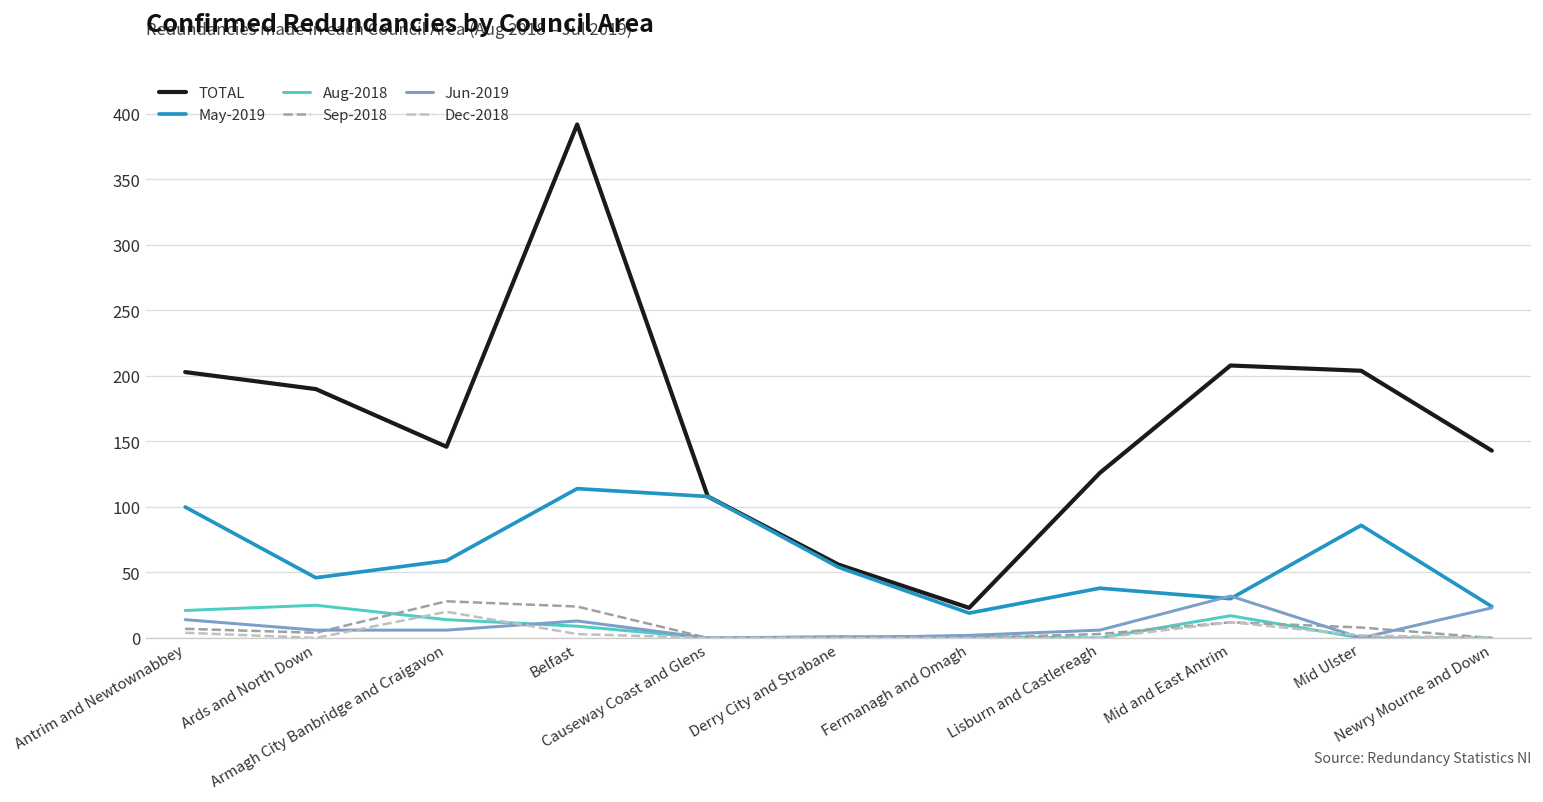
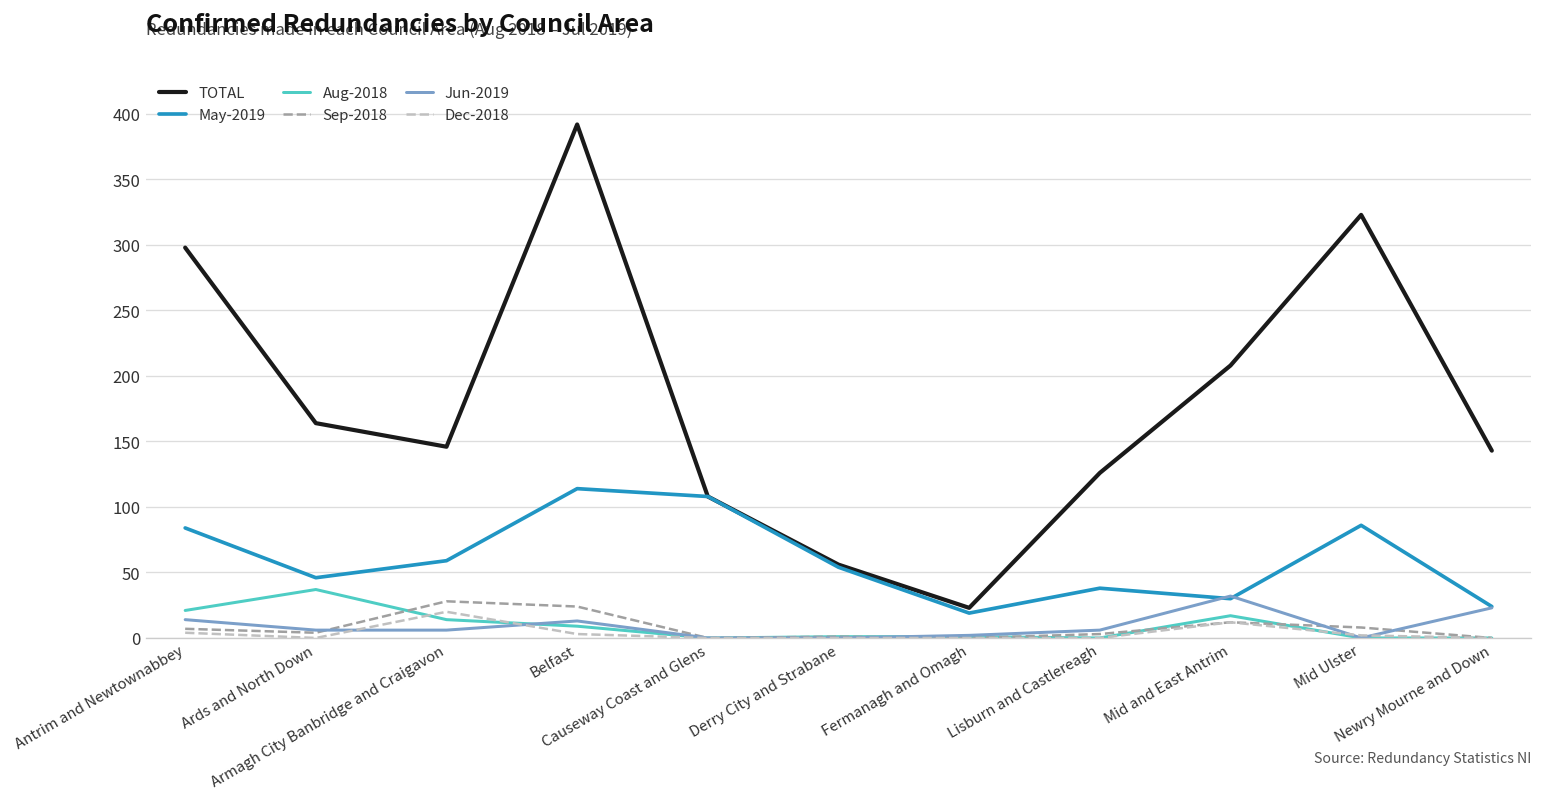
  {
    "TOTAL": {
-     "Antrim and Newtownabbey": 203,
-     "Ards and North Down": 190,
+     "Antrim and Newtownabbey": 298,
+     "Ards and North Down": 164,
      "Armagh City Banbridge and Craigavon": 146,
      "Belfast": 392,
      "Fermanagh and Omagh": 23,
      "Lisburn and Castlereagh": 126,
      "Mid and East Antrim": 208,
-     "Mid Ulster": 204,
+     "Mid Ulster": 323,
      "Newry Mourne and Down": 143
    },
    "May-2019": {
-     "Antrim and Newtownabbey": 100,
+     "Antrim and Newtownabbey": 84,
      "Ards and North Down": 46,
      "Armagh City Banbridge and Craigavon": 59,
      "Belfast": 114,
      "Fermanagh and Omagh": 19,
      "Lisburn and Castlereagh": 38,
      "Mid Ulster": 86
    },
    "Aug-2018": {
      "Antrim and Newtownabbey": 21,
-     "Ards and North Down": 25,
+     "Ards and North Down": 37,
      "Armagh City Banbridge and Craigavon": 14,
      "Belfast": 9,
      "Mid and East Antrim": 17
    }
  }
